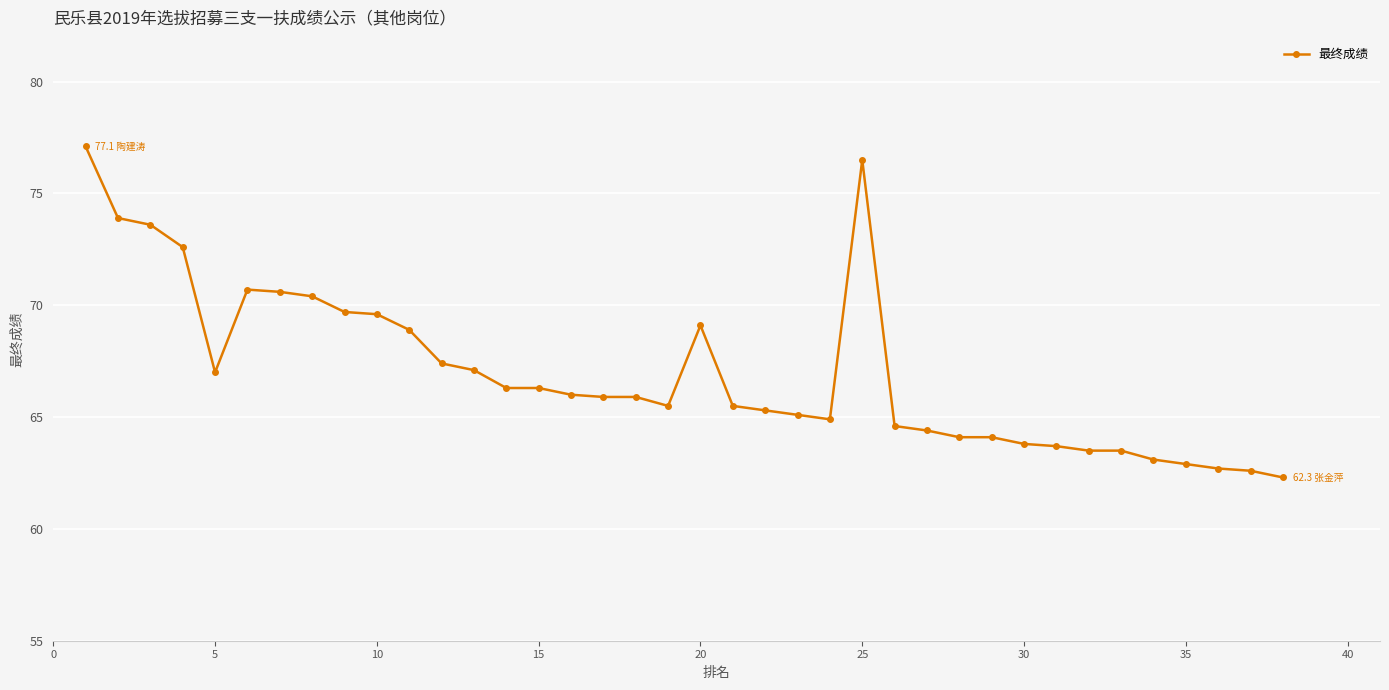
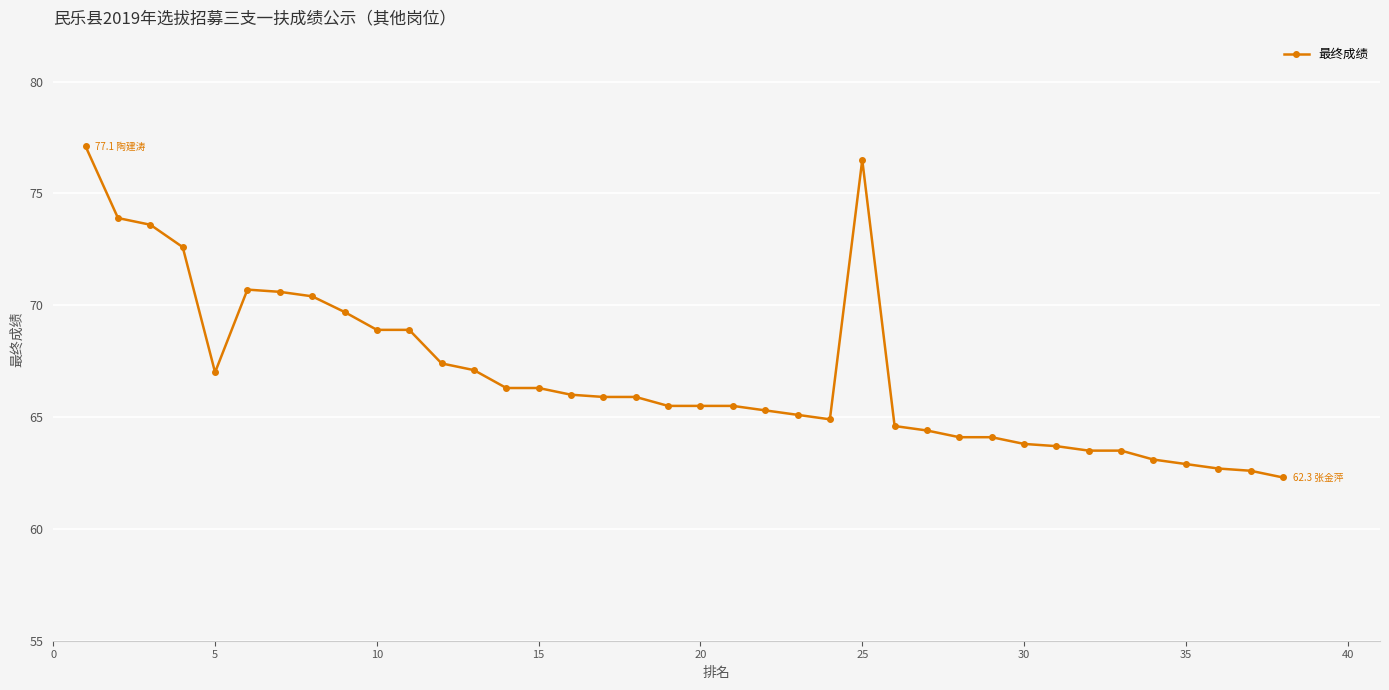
  {
    "5": 67.0,
-   "10": 69.6,
+   "10": 68.9,
    "15": 66.3,
-   "20": 69.1,
+   "20": 65.5,
    "25": 76.5,
    "30": 63.8,
    "35": 62.9
  }
